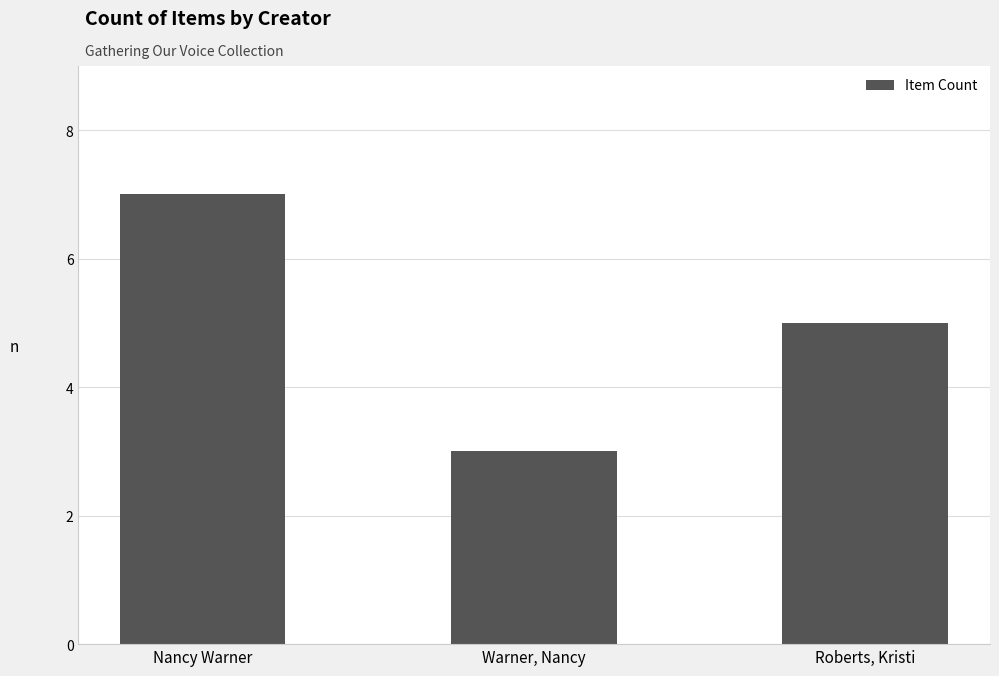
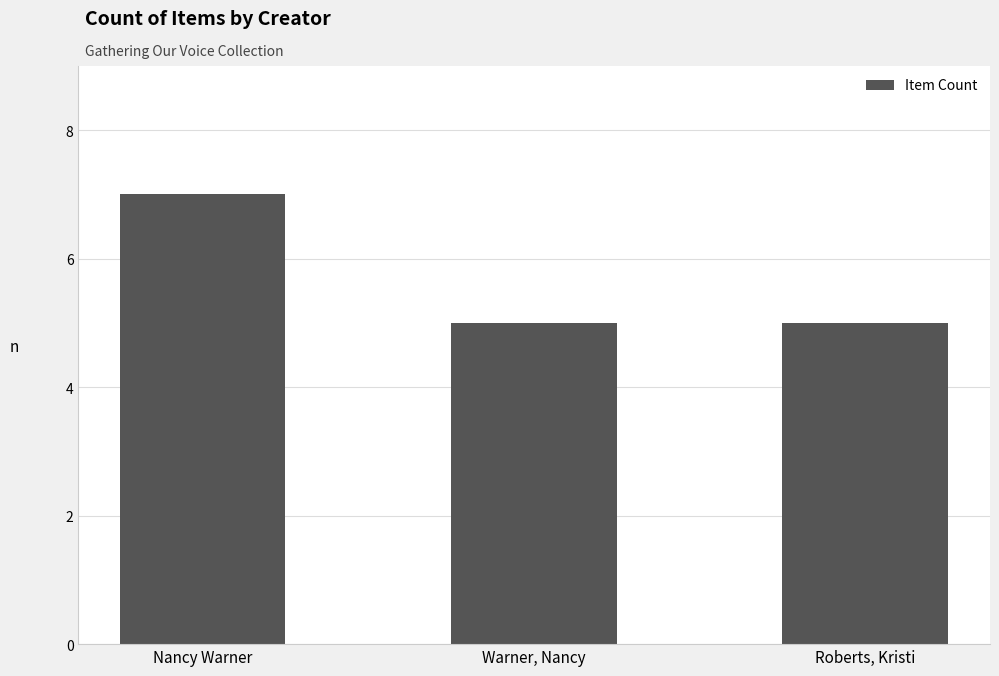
  {
    "Nancy Warner": 7,
-   "Warner, Nancy": 3,
+   "Warner, Nancy": 5,
    "Roberts, Kristi": 5
  }
